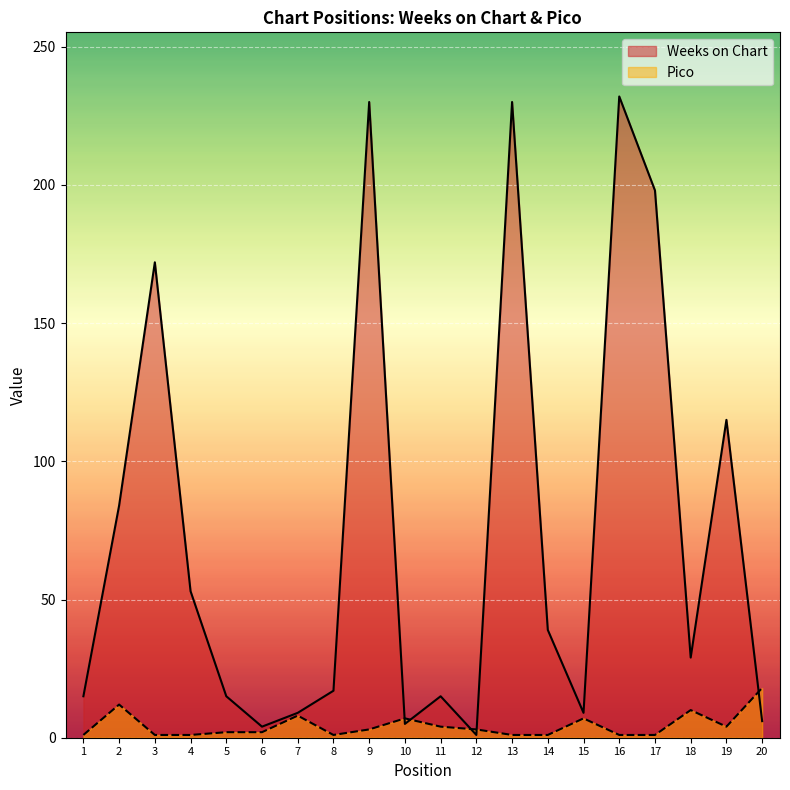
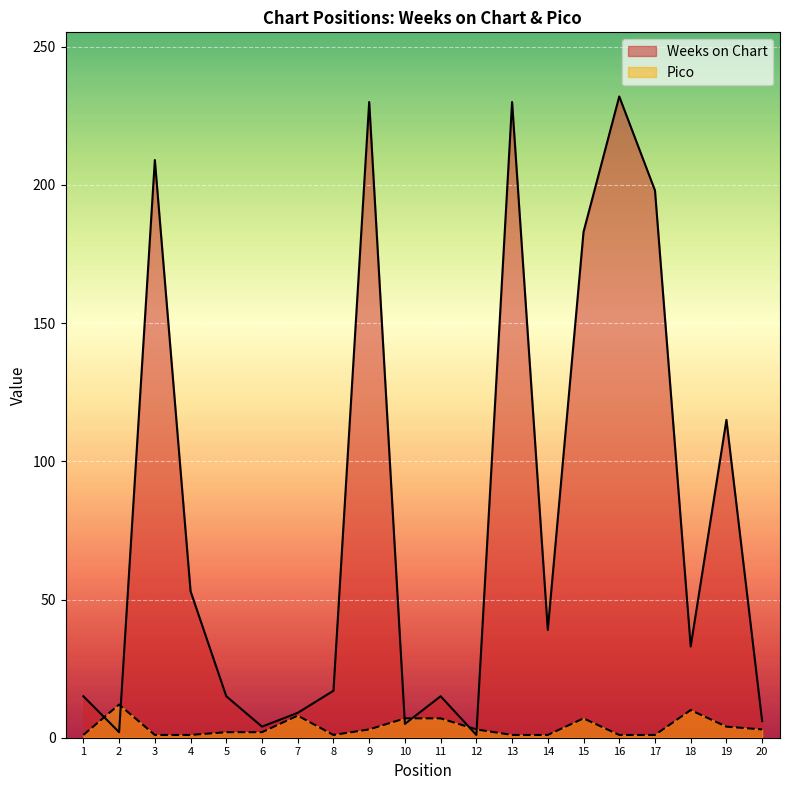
  {
    "Weeks on Chart": {
      "1": 15,
-     "2": 84,
-     "3": 172,
+     "2": 2,
+     "3": 209,
      "4": 53,
      "5": 15,
      "6": 4,
      "7": 9,
      "8": 17,
      "9": 230,
      "10": 5,
      "11": 15,
      "12": 1,
      "13": 230,
      "14": 39,
-     "15": 9,
+     "15": 183,
      "16": 232,
      "17": 198,
-     "18": 29,
+     "18": 33,
      "19": 115,
      "20": 6
    },
    "Pico": {
      "1": 1,
      "2": 12,
      "3": 1,
      "4": 1,
      "5": 2,
      "6": 2,
      "7": 8,
      "8": 1,
      "9": 3,
      "10": 7,
-     "11": 4,
+     "11": 7,
      "12": 3,
      "13": 1,
      "14": 1,
      "15": 7,
      "16": 1,
      "17": 1,
      "18": 10,
      "19": 4,
-     "20": 18
+     "20": 3
    }
  }
